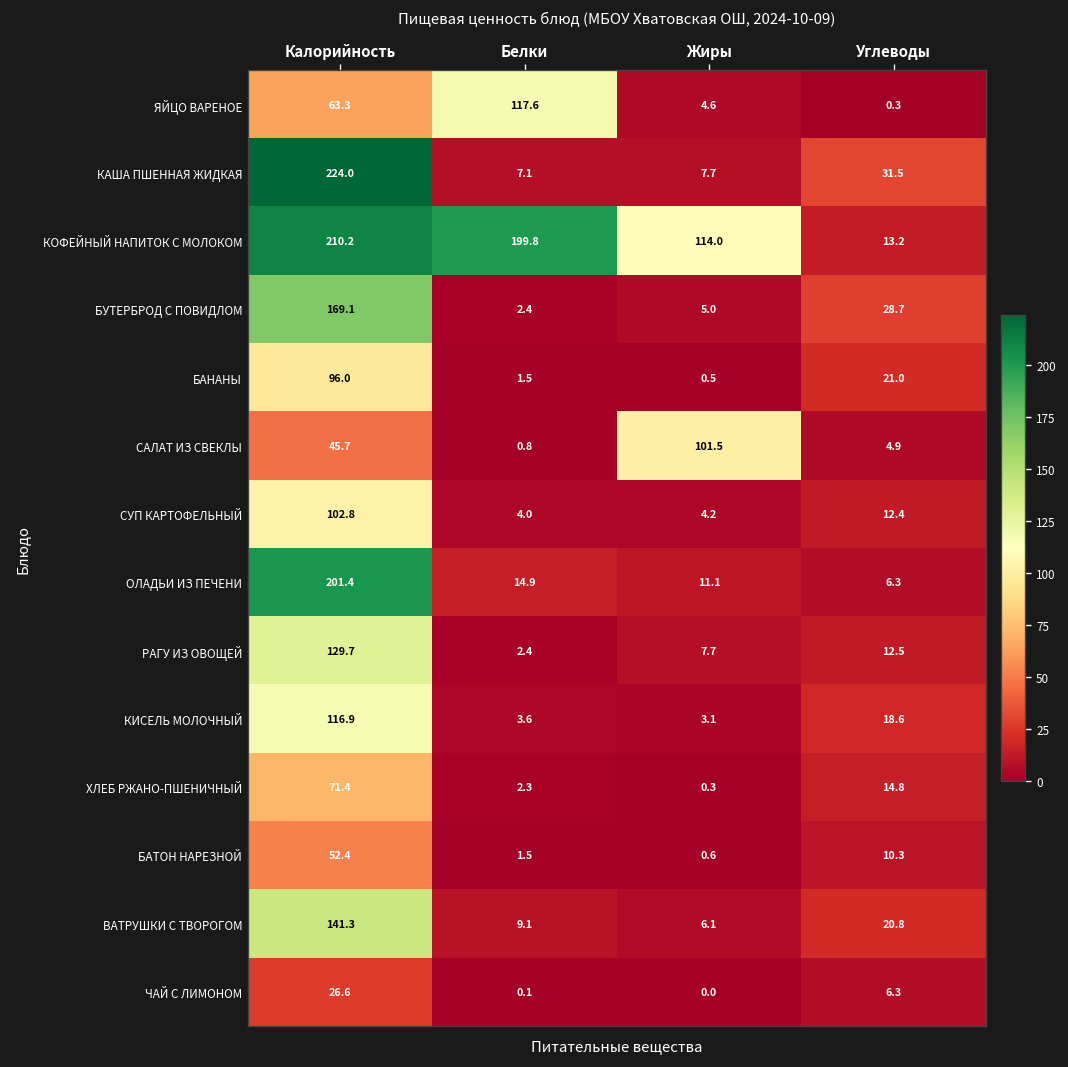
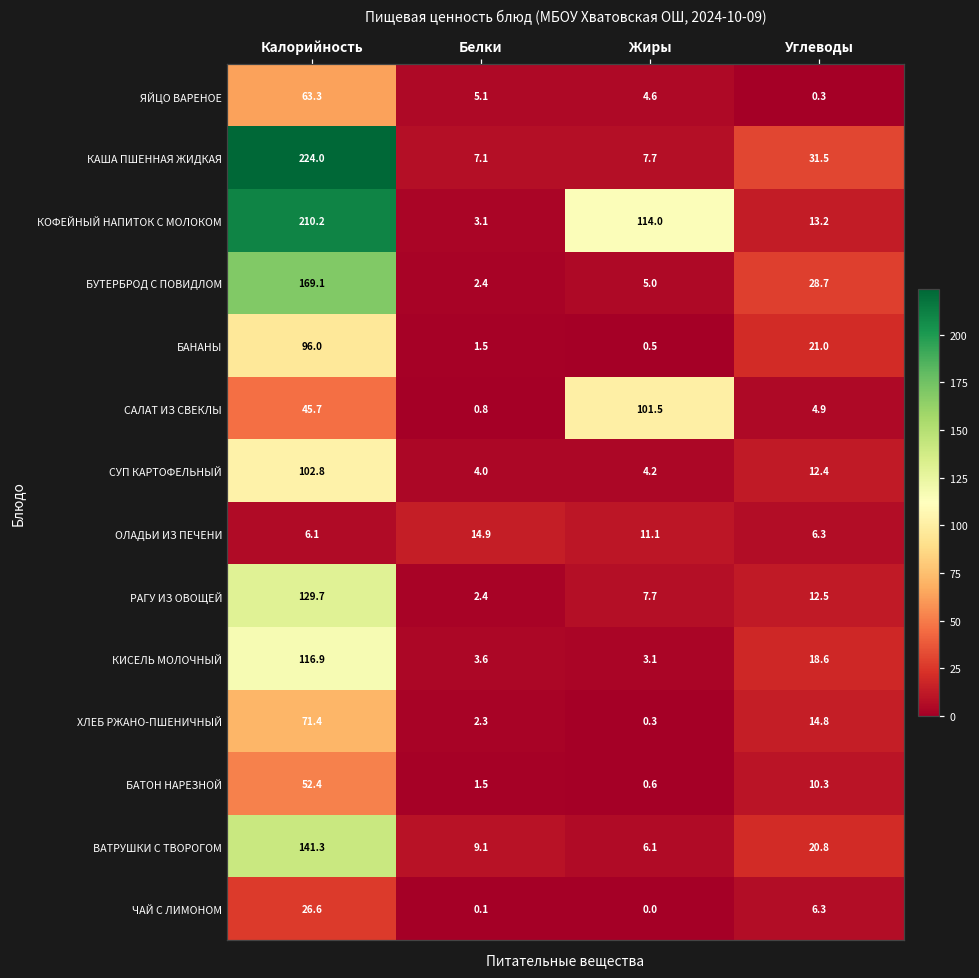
  {
    "ЯЙЦО ВАРЕНОЕ": {
      "Калорийность": 63.3,
-     "Белки": 117.6,
+     "Белки": 5.1,
      "Жиры": 4.6,
      "Углеводы": 0.3
    },
    "КАША ПШЕННАЯ ЖИДКАЯ": {
      "Калорийность": 224.0,
      "Белки": 7.1,
      "Жиры": 7.7,
      "Углеводы": 31.5
    },
    "КОФЕЙНЫЙ НАПИТОК С МОЛОКОМ": {
      "Калорийность": 210.2,
-     "Белки": 199.8,
+     "Белки": 3.1,
      "Жиры": 114.0,
      "Углеводы": 13.2
    },
    "БУТЕРБРОД С ПОВИДЛОМ": {
      "Калорийность": 169.1,
      "Белки": 2.4,
      "Жиры": 5.0,
      "Углеводы": 28.7
    },
    "БАНАНЫ": {
      "Калорийность": 96.0,
      "Белки": 1.5,
      "Жиры": 0.5,
      "Углеводы": 21.0
    },
    "САЛАТ ИЗ СВЕКЛЫ": {
      "Калорийность": 45.7,
      "Белки": 0.8,
      "Жиры": 101.5,
      "Углеводы": 4.9
    },
    "СУП КАРТОФЕЛЬНЫЙ": {
      "Калорийность": 102.8,
      "Белки": 4.0,
      "Жиры": 4.2,
      "Углеводы": 12.4
    },
    "ОЛАДЬИ ИЗ ПЕЧЕНИ": {
-     "Калорийность": 201.4,
+     "Калорийность": 6.1,
      "Белки": 14.9,
      "Жиры": 11.1,
      "Углеводы": 6.3
    },
    "РАГУ ИЗ ОВОЩЕЙ": {
      "Калорийность": 129.7,
      "Белки": 2.4,
      "Жиры": 7.7,
      "Углеводы": 12.5
    },
    "КИСЕЛЬ МОЛОЧНЫЙ": {
      "Калорийность": 116.9,
      "Белки": 3.6,
      "Жиры": 3.1,
      "Углеводы": 18.6
    },
    "ХЛЕБ РЖАНО-ПШЕНИЧНЫЙ": {
      "Калорийность": 71.4,
      "Белки": 2.3,
      "Жиры": 0.3,
      "Углеводы": 14.8
    },
    "БАТОН НАРЕЗНОЙ": {
      "Калорийность": 52.4,
      "Белки": 1.5,
      "Жиры": 0.6,
      "Углеводы": 10.3
    },
    "ВАТРУШКИ С ТВОРОГОМ": {
      "Калорийность": 141.3,
      "Белки": 9.1,
      "Жиры": 6.1,
      "Углеводы": 20.8
    },
    "ЧАЙ С ЛИМОНОМ": {
      "Калорийность": 26.6,
      "Белки": 0.1,
      "Жиры": 0.0,
      "Углеводы": 6.3
    }
  }
